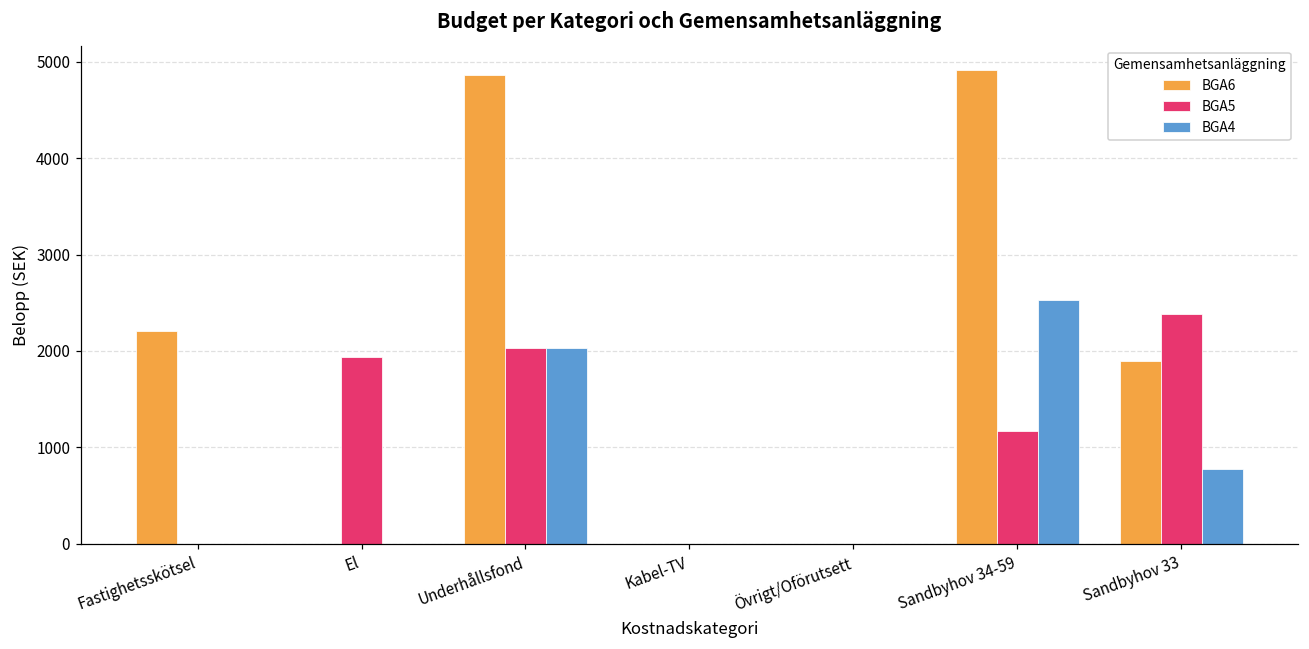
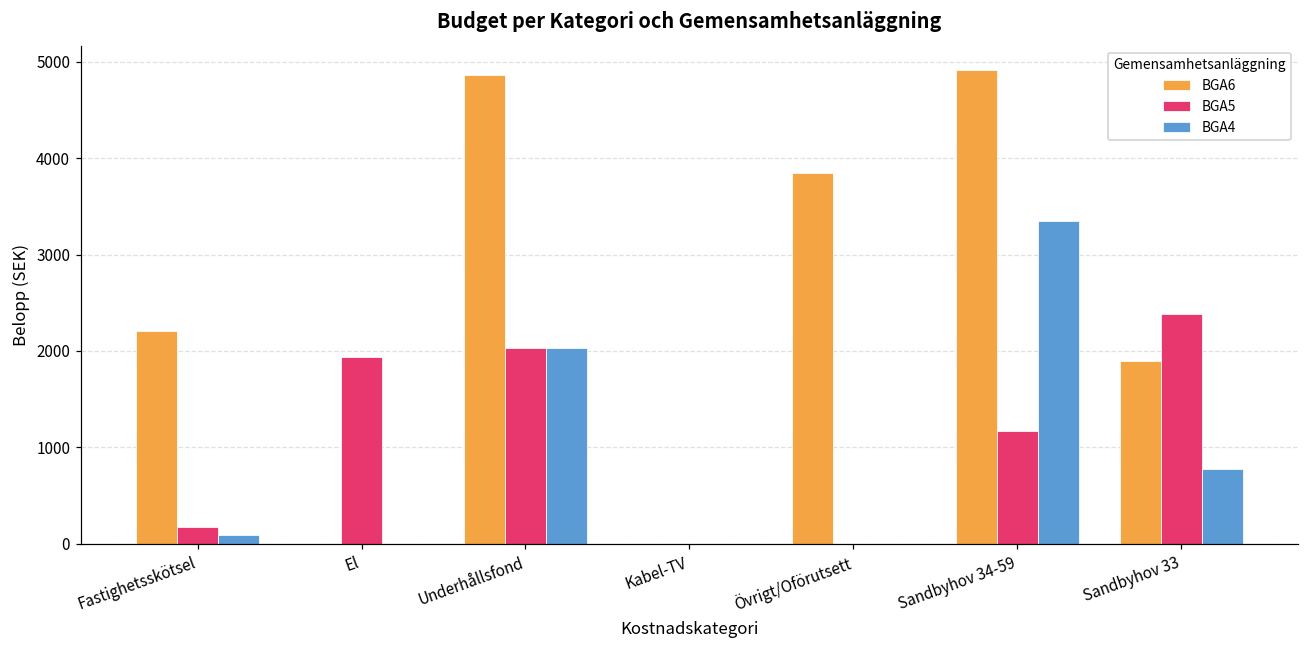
  {
    "BGA6": {
      "Fastighetsskötsel": 2200,
      "El": 0,
      "Underhållsfond": 4900,
      "Kabel-TV": 0,
-     "Övrigt/Oförutsett": 0,
+     "Övrigt/Oförutsett": 3800,
      "Sandbyhov 34-59": 4900,
      "Sandbyhov 33": 1900
    },
    "BGA5": {
-     "Fastighetsskötsel": 0,
+     "Fastighetsskötsel": 200,
      "El": 1900,
      "Underhållsfond": 2000,
      "Kabel-TV": 0,
      "Övrigt/Oförutsett": 0,
      "Sandbyhov 34-59": 1200,
      "Sandbyhov 33": 2400
    },
    "BGA4": {
-     "Fastighetsskötsel": 0,
+     "Fastighetsskötsel": 100,
      "El": 0,
      "Underhållsfond": 2000,
      "Kabel-TV": 0,
      "Övrigt/Oförutsett": 0,
-     "Sandbyhov 34-59": 2500,
+     "Sandbyhov 34-59": 3300,
      "Sandbyhov 33": 800
    }
  }
